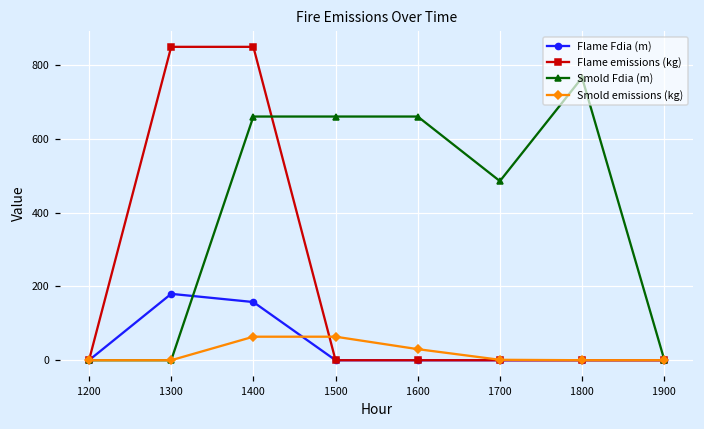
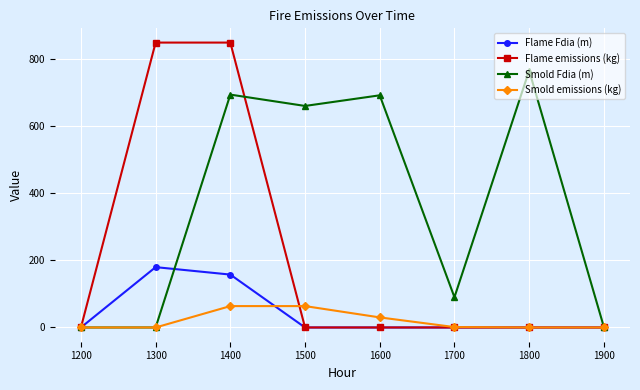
  {
    "Flame Fdia (m)": {
      "1300": 180,
      "1400": 160
    },
    "Flame emissions (kg)": {
      "1300": 850,
      "1400": 850
    },
    "Smold Fdia (m)": {
-     "1400": 660,
+     "1400": 690,
      "1500": 660,
-     "1600": 660,
-     "1700": 490
+     "1600": 690,
+     "1700": 90
    },
    "Smold emissions (kg)": {
      "1400": 60,
      "1500": 60,
      "1600": 30
    }
  }
